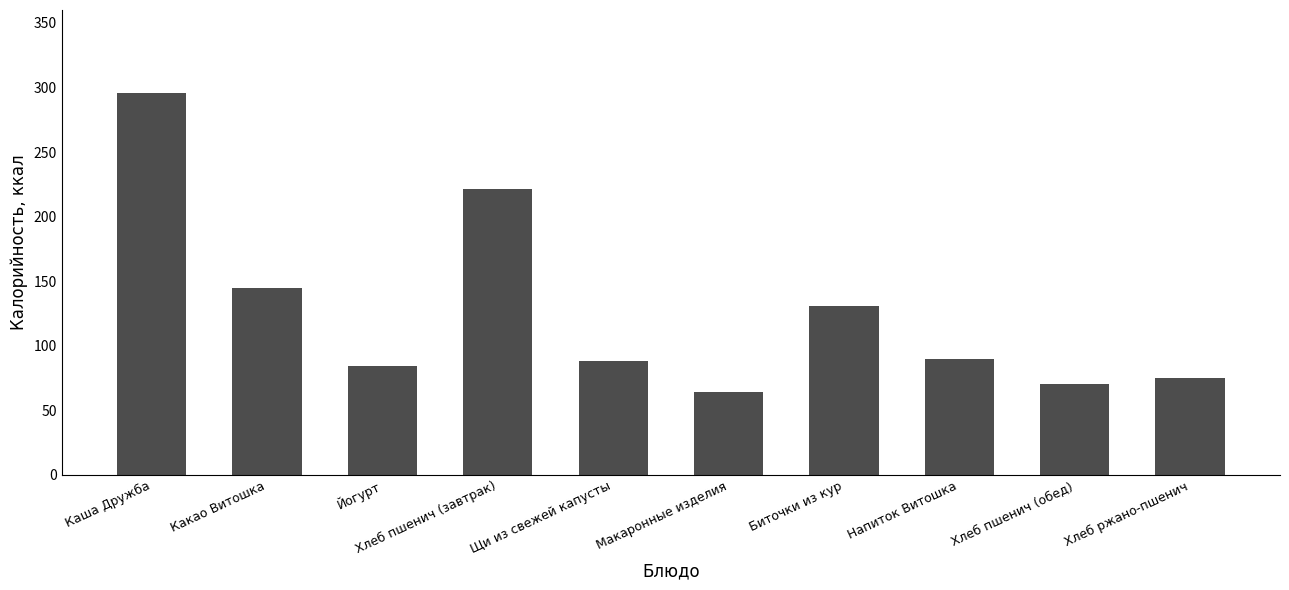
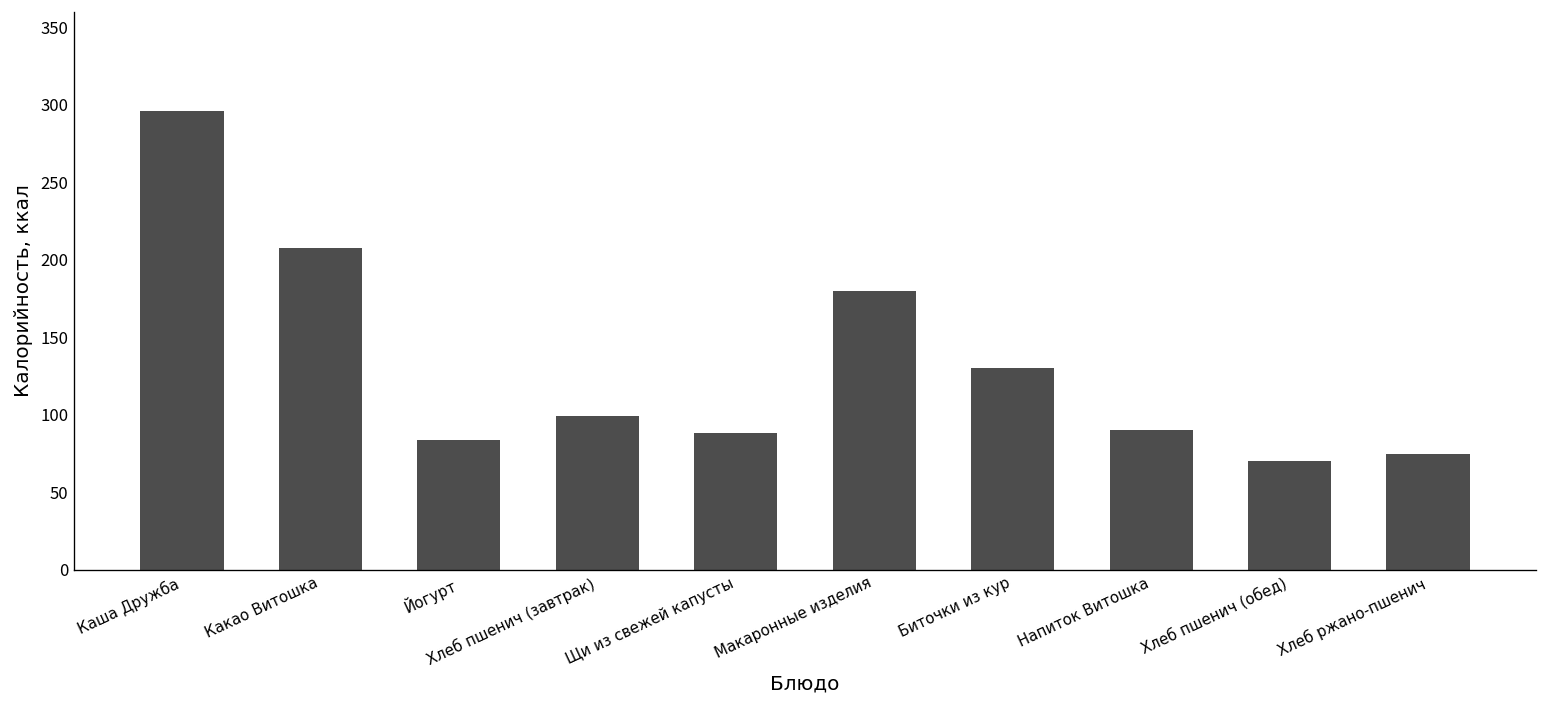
  {
    "Каша Дружба": 296,
-   "Какао Витошка": 145,
+   "Какао Витошка": 208,
    "Йогурт": 84,
-   "Хлеб пшенич (завтрак)": 221,
+   "Хлеб пшенич (завтрак)": 99,
    "Щи из свежей капусты": 88,
-   "Макаронные изделия": 64,
+   "Макаронные изделия": 180,
    "Биточки из кур": 131,
    "Напиток Витошка": 90,
    "Хлеб пшенич (обед)": 70,
    "Хлеб ржано-пшенич": 75
  }
